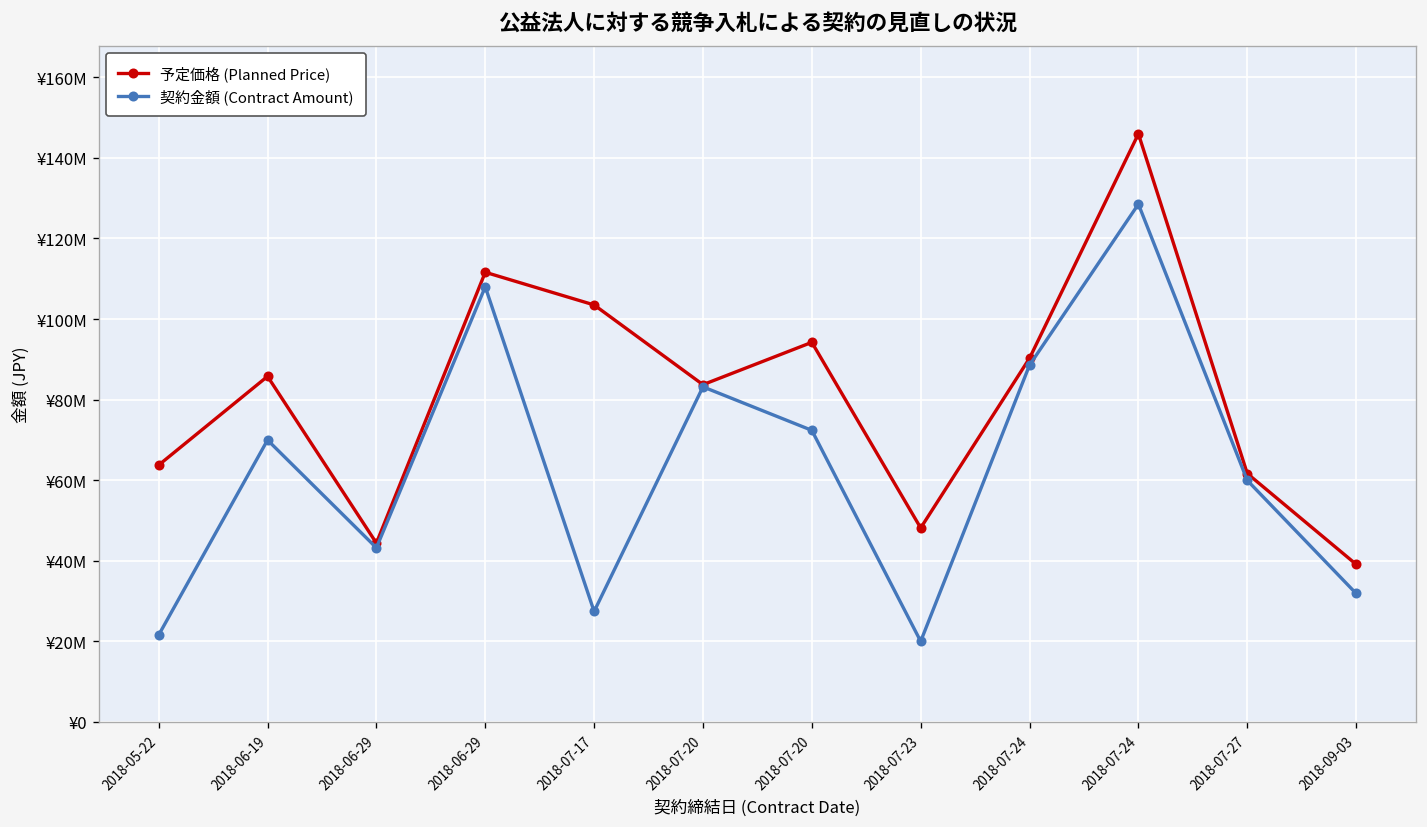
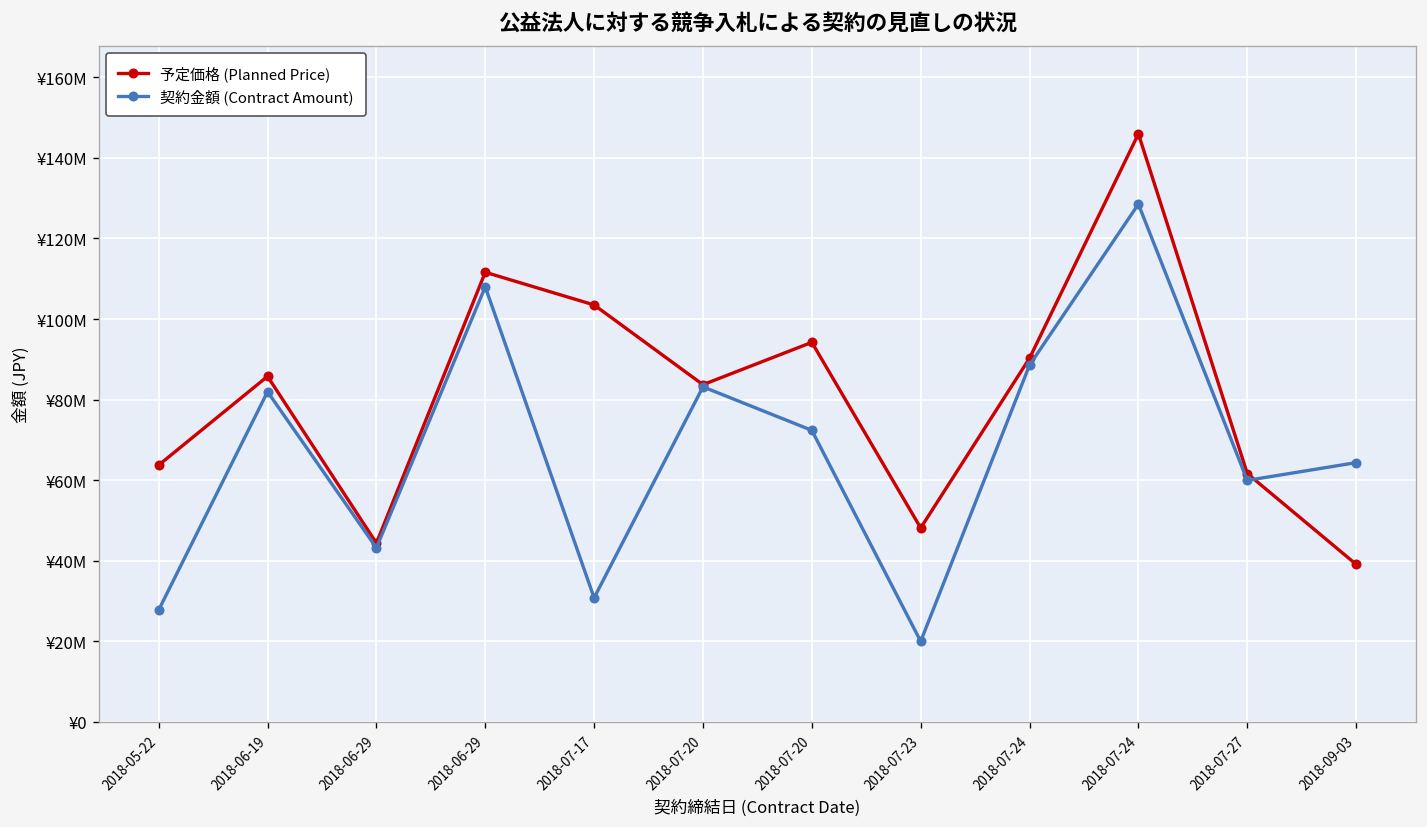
  {
    "予定価格 (Planned Price)": {
      "2018-05-22": "¥64000000",
      "2018-06-19": "¥86000000",
      "2018-07-17": "¥103000000",
      "2018-07-23": "¥48000000",
      "2018-07-27": "¥62000000",
      "2018-09-03": "¥39000000"
    },
    "契約金額 (Contract Amount)": {
-     "2018-05-22": "¥22000000",
-     "2018-06-19": "¥70000000",
-     "2018-07-17": "¥27000000",
+     "2018-05-22": "¥28000000",
+     "2018-06-19": "¥82000000",
+     "2018-07-17": "¥31000000",
      "2018-07-23": "¥20000000",
      "2018-07-27": "¥60000000",
-     "2018-09-03": "¥32000000"
+     "2018-09-03": "¥64000000"
    }
  }
